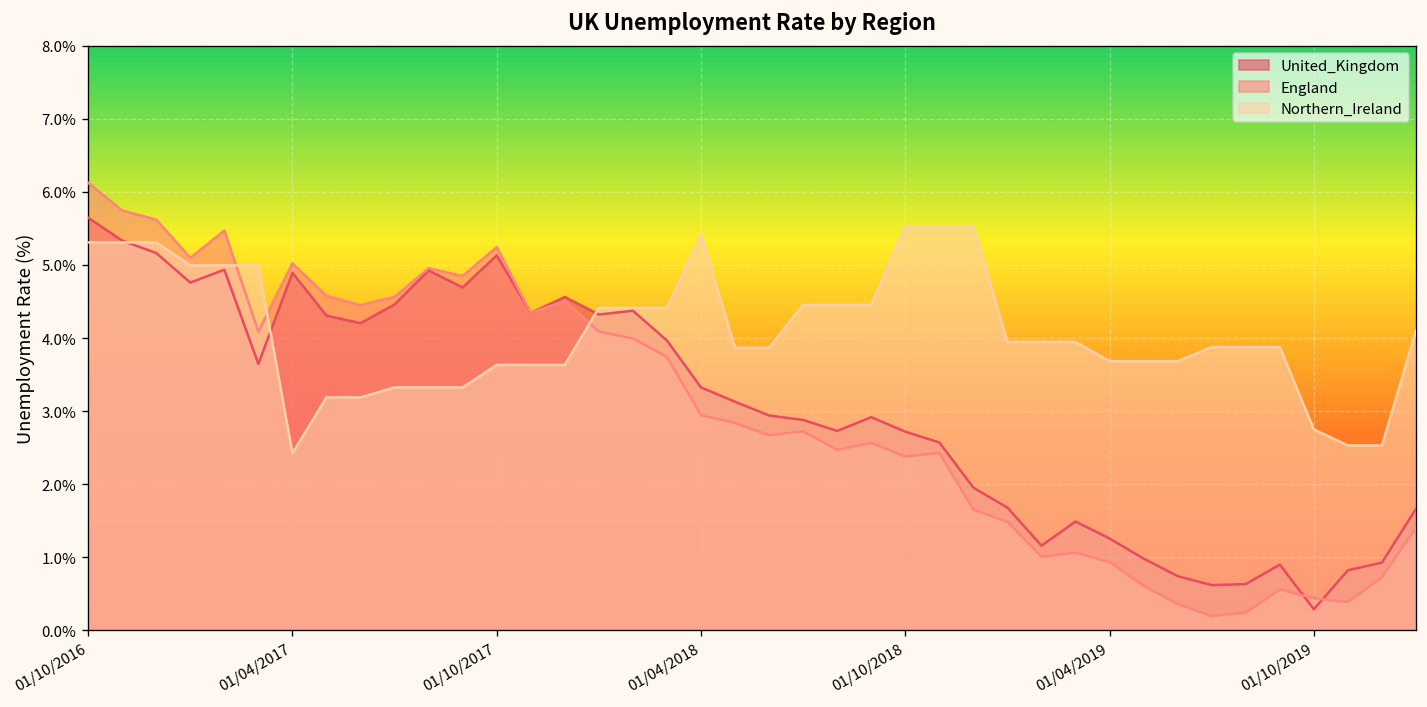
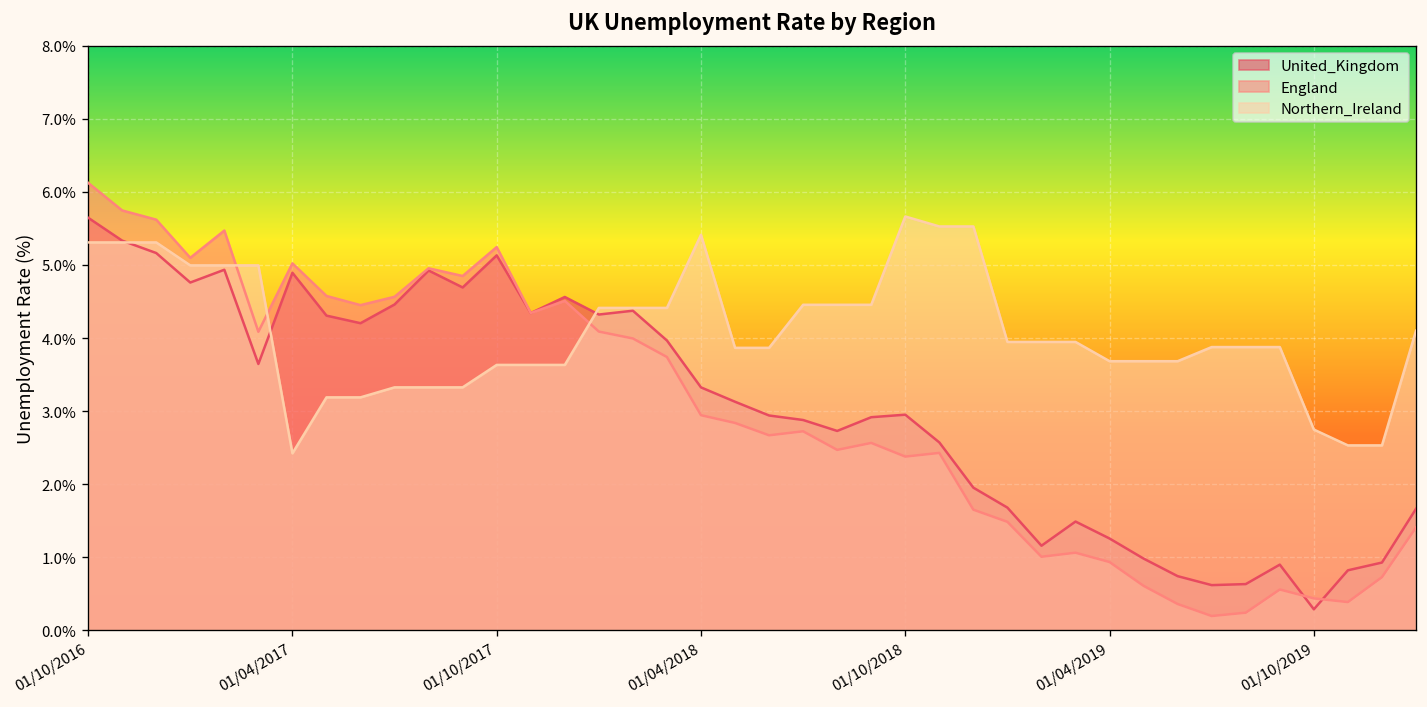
  {
    "United_Kingdom": {
      "01/10/2016": "5.6%",
      "01/04/2017": "4.9%",
      "01/10/2017": "5.1%",
      "01/04/2018": "3.3%",
-     "01/10/2018": "2.7%",
+     "01/10/2018": "3.0%",
      "01/04/2019": "1.3%",
      "01/10/2019": "0.3%"
    },
    "England": {
      "01/10/2016": "6.1%",
      "01/04/2017": "5.0%",
      "01/10/2017": "5.2%",
      "01/04/2018": "2.9%",
      "01/10/2018": "2.4%",
      "01/04/2019": "0.9%",
      "01/10/2019": "0.4%"
    },
    "Northern_Ireland": {
      "01/10/2016": "5.3%",
      "01/04/2017": "2.4%",
      "01/10/2017": "3.6%",
      "01/04/2018": "5.4%",
-     "01/10/2018": "5.5%",
+     "01/10/2018": "5.7%",
      "01/04/2019": "3.7%",
      "01/10/2019": "2.7%"
    }
  }
